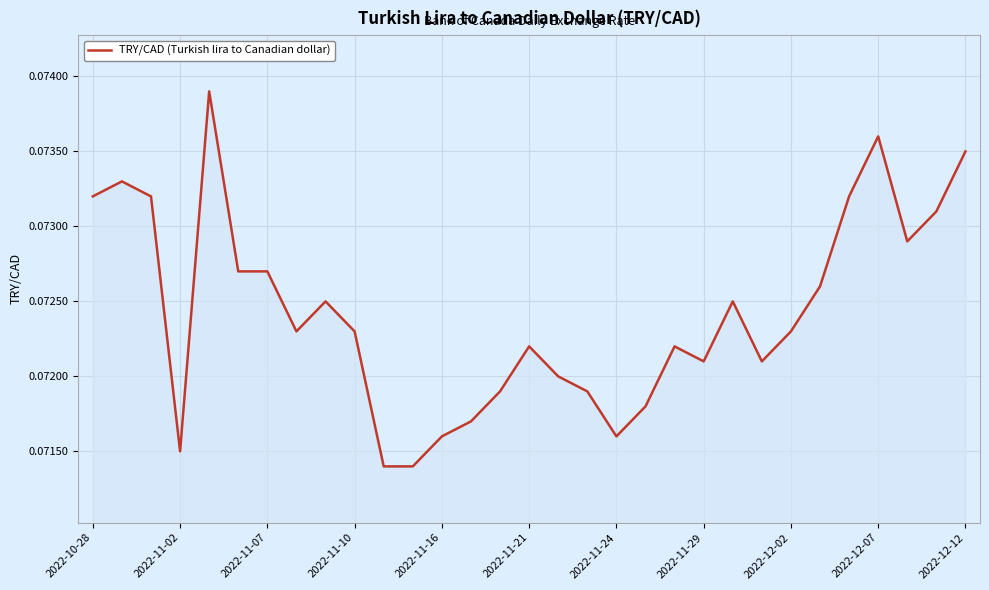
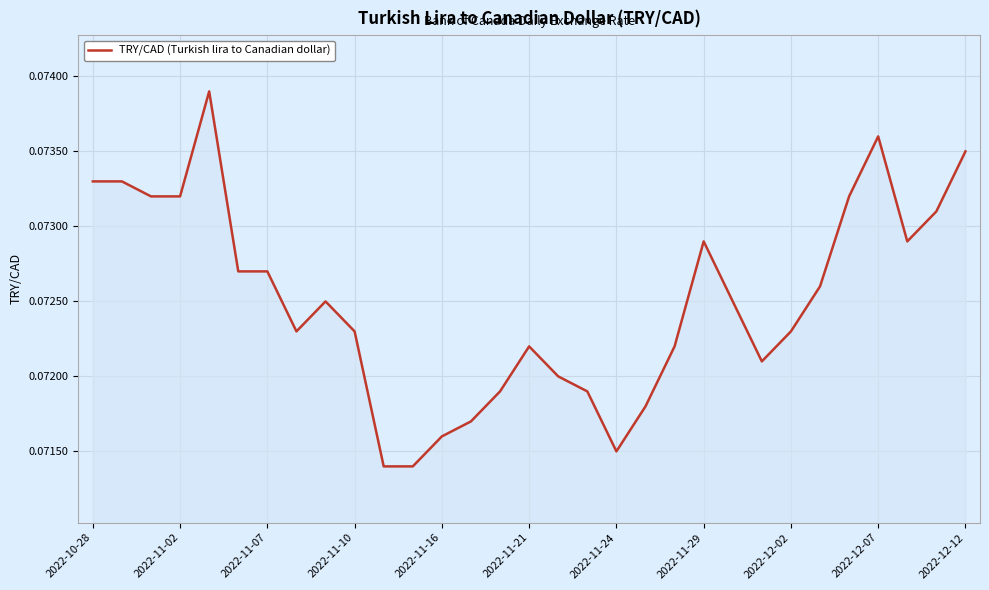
  {
-   "2022-10-28": 0.0732,
-   "2022-11-02": 0.0715,
+   "2022-10-28": 0.0733,
+   "2022-11-02": 0.0732,
    "2022-11-07": 0.0727,
    "2022-11-10": 0.0723,
    "2022-11-16": 0.0716,
    "2022-11-21": 0.0722,
-   "2022-11-24": 0.0716,
-   "2022-11-29": 0.0721,
+   "2022-11-24": 0.0715,
+   "2022-11-29": 0.0729,
    "2022-12-02": 0.0723,
    "2022-12-07": 0.0736,
    "2022-12-12": 0.0735
  }
